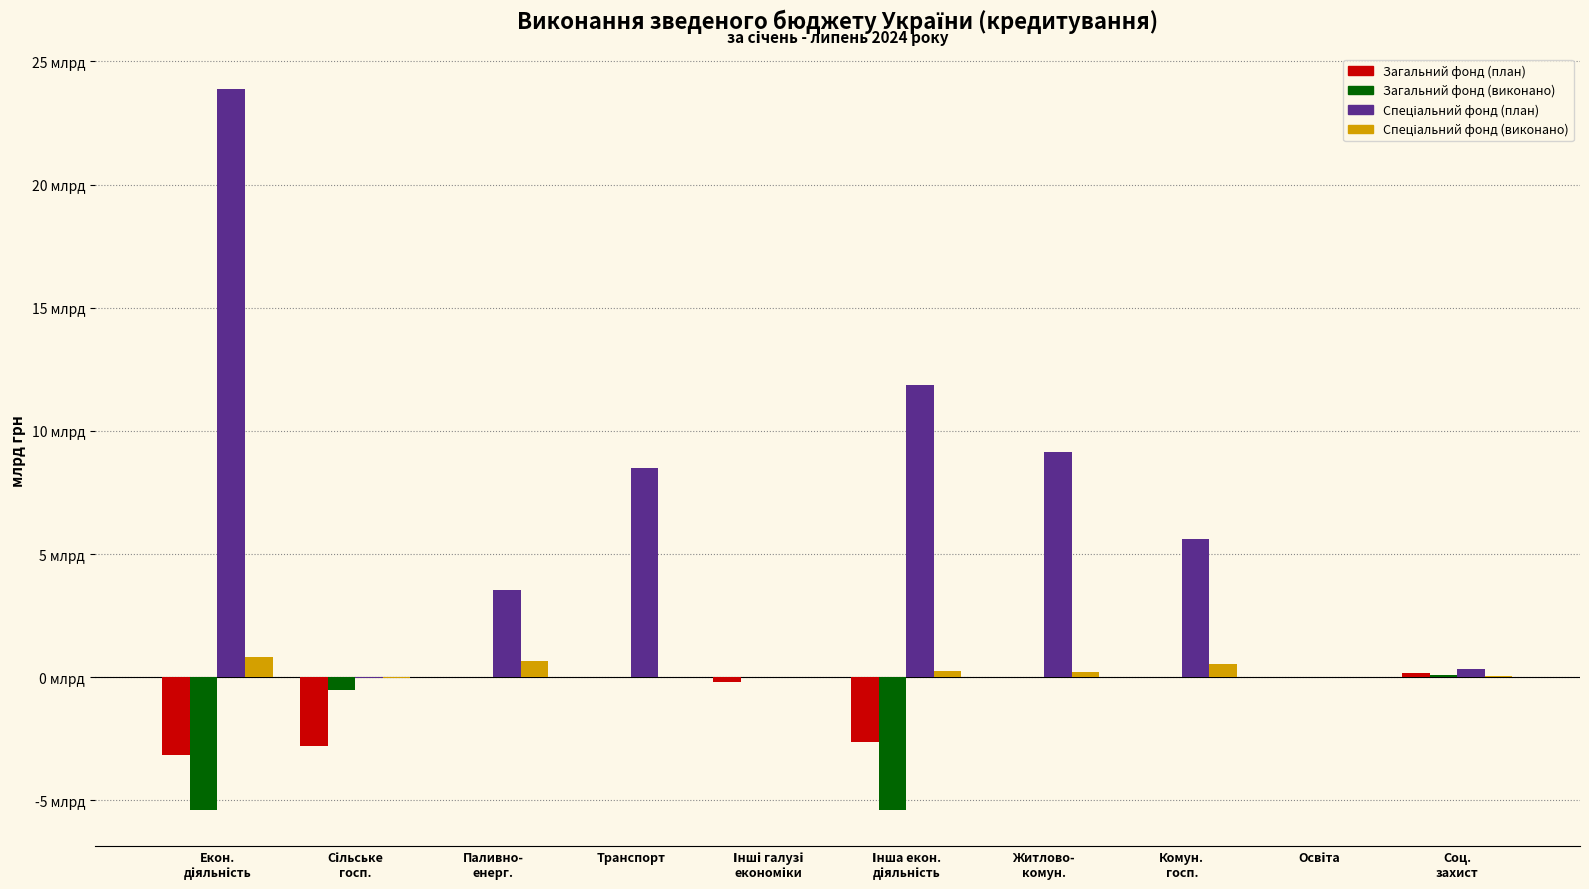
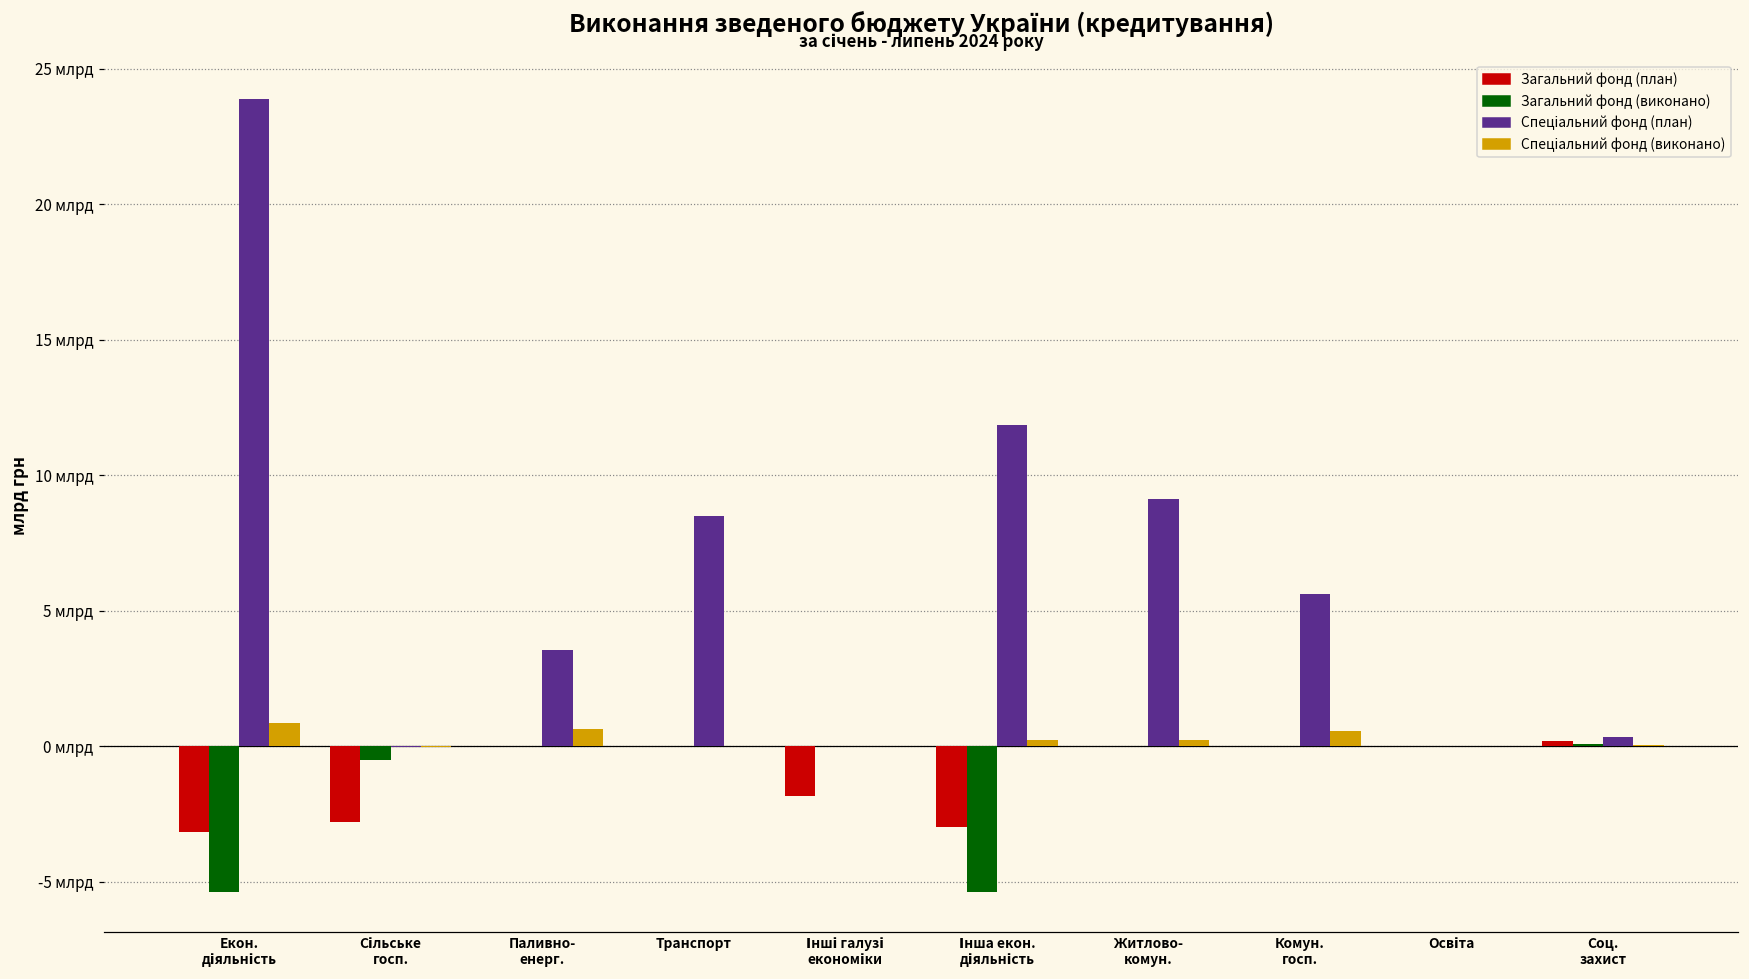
  {
    "Загальний фонд (план)": {
      "Екон. діяльність": "-3.2 млрд",
      "Сільське госп.": "-2.8 млрд",
      "Паливно- енерг.": "0.0 млрд",
      "Транспорт": "0.0 млрд",
-     "Інші галузі економіки": "-0.2 млрд",
-     "Інша екон. діяльність": "-2.6 млрд",
+     "Інші галузі економіки": "-1.8 млрд",
+     "Інша екон. діяльність": "-3.0 млрд",
      "Житлово- комун.": "0.0 млрд",
      "Комун. госп.": "0.0 млрд",
      "Освіта": "0.0 млрд",
      "Соц. захист": "0.2 млрд"
    },
    "Загальний фонд (виконано)": {
      "Екон. діяльність": "-5.4 млрд",
      "Сільське госп.": "-0.5 млрд",
      "Паливно- енерг.": "0.0 млрд",
      "Транспорт": "0.0 млрд",
      "Інша екон. діяльність": "-5.4 млрд",
      "Житлово- комун.": "0.0 млрд",
      "Комун. госп.": "0.0 млрд"
    },
    "Спеціальний фонд (план)": {
      "Екон. діяльність": "23.9 млрд",
      "Паливно- енерг.": "3.5 млрд",
      "Транспорт": "8.5 млрд",
      "Інша екон. діяльність": "11.9 млрд",
      "Житлово- комун.": "9.1 млрд",
      "Комун. госп.": "5.6 млрд",
      "Освіта": "0.0 млрд",
      "Соц. захист": "0.3 млрд"
    },
    "Спеціальний фонд (виконано)": {
      "Екон. діяльність": "0.8 млрд",
      "Паливно- енерг.": "0.6 млрд",
      "Транспорт": "0.0 млрд",
      "Інші галузі економіки": "0.0 млрд",
      "Інша екон. діяльність": "0.2 млрд",
      "Житлово- комун.": "0.2 млрд",
      "Комун. госп.": "0.5 млрд",
      "Освіта": "0.0 млрд"
    }
  }
